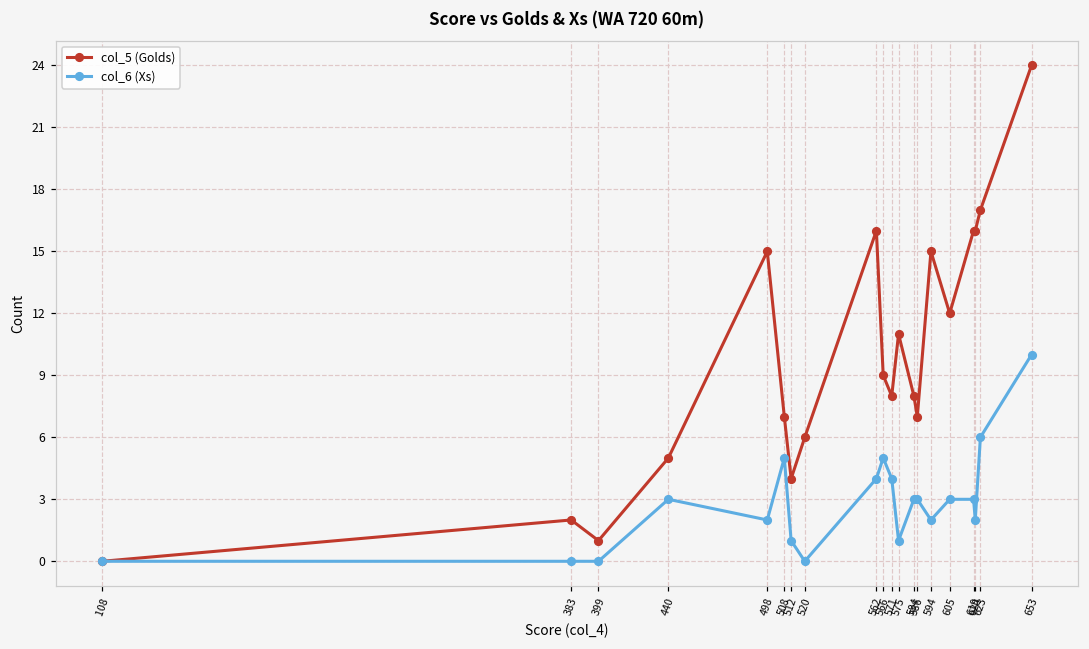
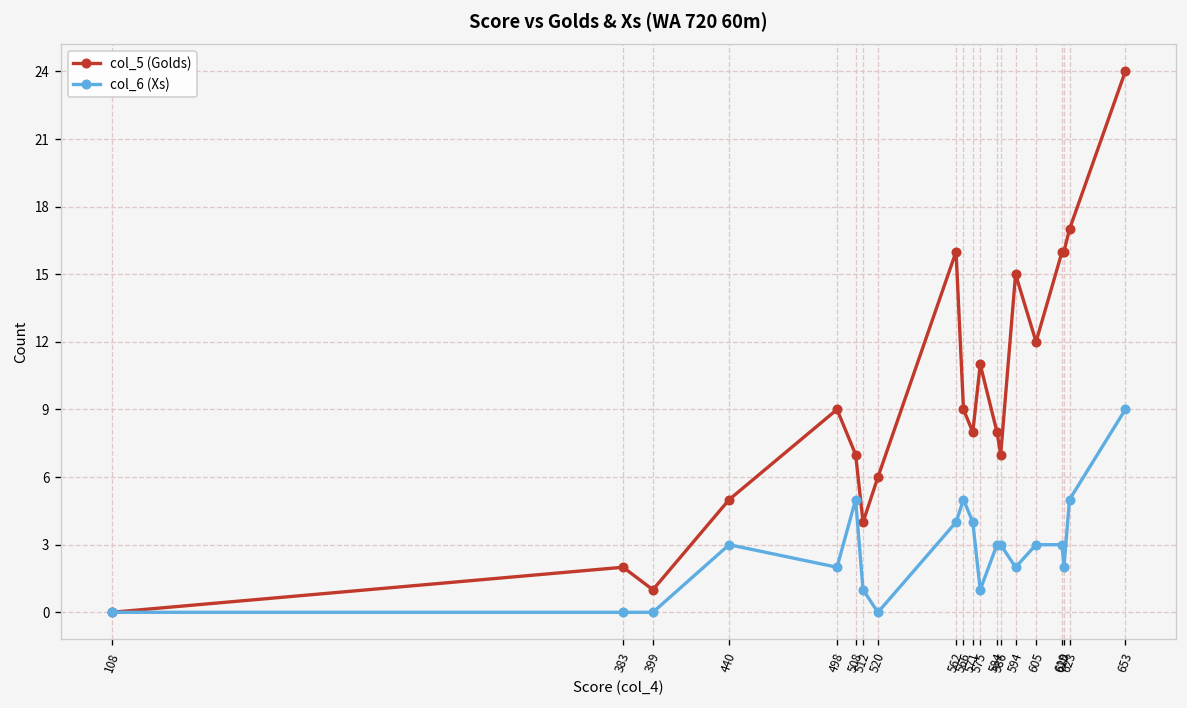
  {
    "col_5 (Golds)": {
      "383": 2,
      "399": 1,
      "440": 5,
-     "498": 15,
+     "498": 9,
      "508": 7,
      "512": 4,
      "520": 6,
      "562": 16,
      "566": 9,
      "571": 8,
      "575": 11,
      "584": 8,
      "586": 7,
      "594": 15,
      "605": 12,
      "619": 16,
      "620": 16,
      "623": 17,
      "653": 24
    },
    "col_6 (Xs)": {
      "383": 0,
      "399": 0,
      "440": 3,
      "498": 2,
      "508": 5,
      "512": 1,
      "520": 0,
      "562": 4,
      "566": 5,
      "571": 4,
      "575": 1,
      "584": 3,
      "586": 3,
      "594": 2,
      "605": 3,
      "619": 3,
      "620": 2,
-     "623": 6,
-     "653": 10
+     "623": 5,
+     "653": 9
    }
  }
